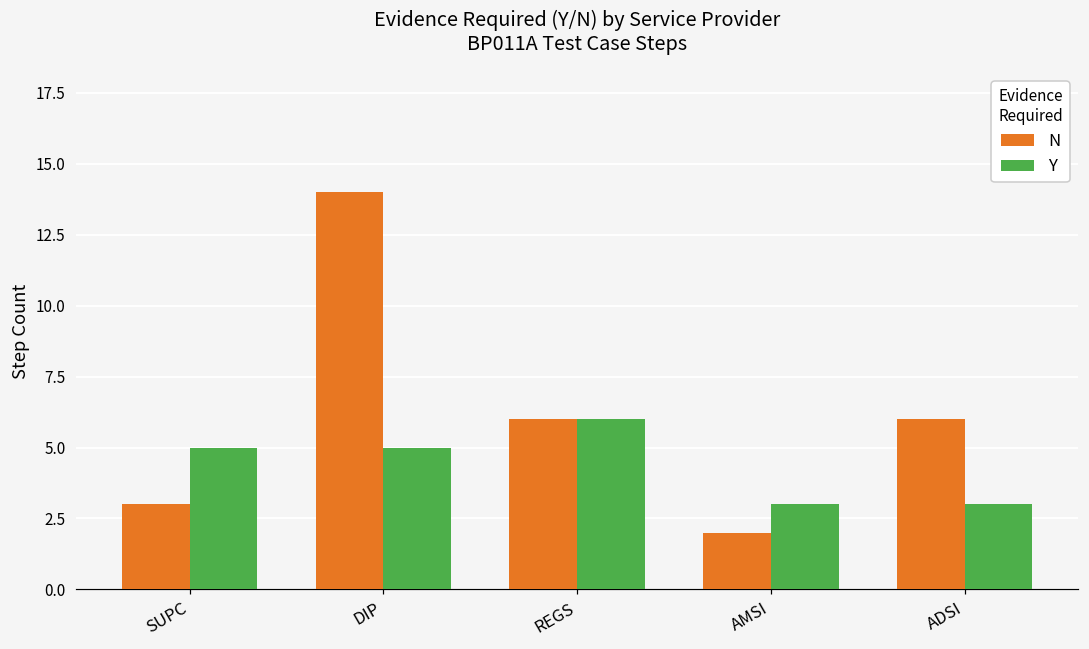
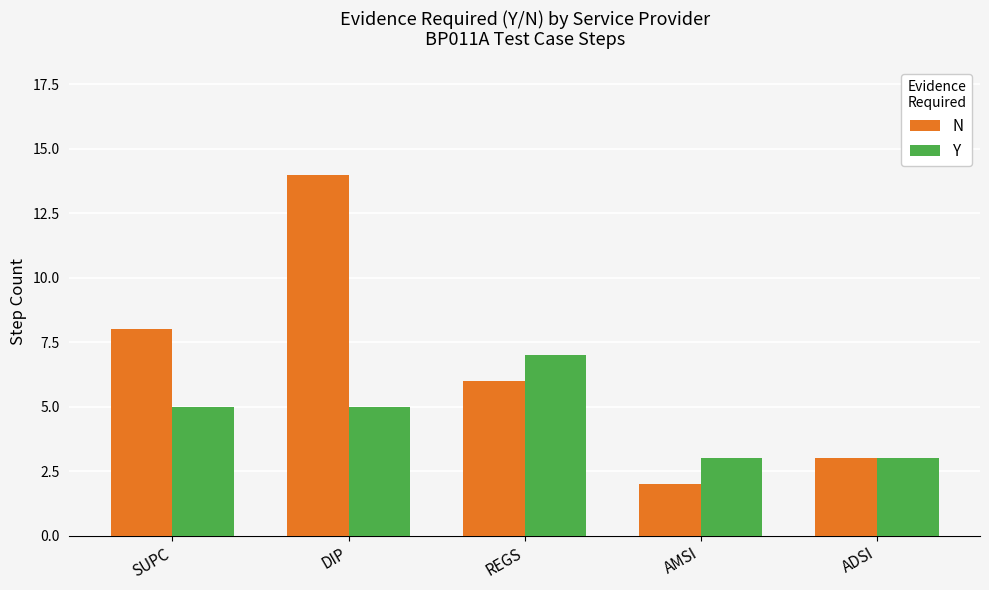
  {
    "N": {
-     "SUPC": 3,
+     "SUPC": 8,
      "DIP": 14,
      "REGS": 6,
      "AMSI": 2,
-     "ADSI": 6
+     "ADSI": 3
    },
    "Y": {
      "SUPC": 5,
      "DIP": 5,
-     "REGS": 6,
+     "REGS": 7,
      "AMSI": 3,
      "ADSI": 3
    }
  }
